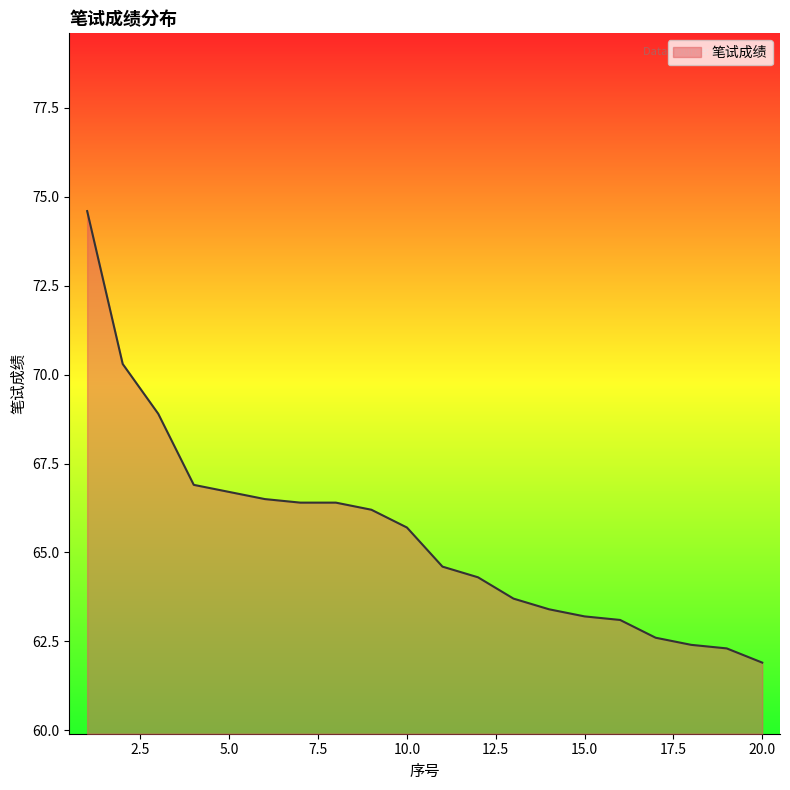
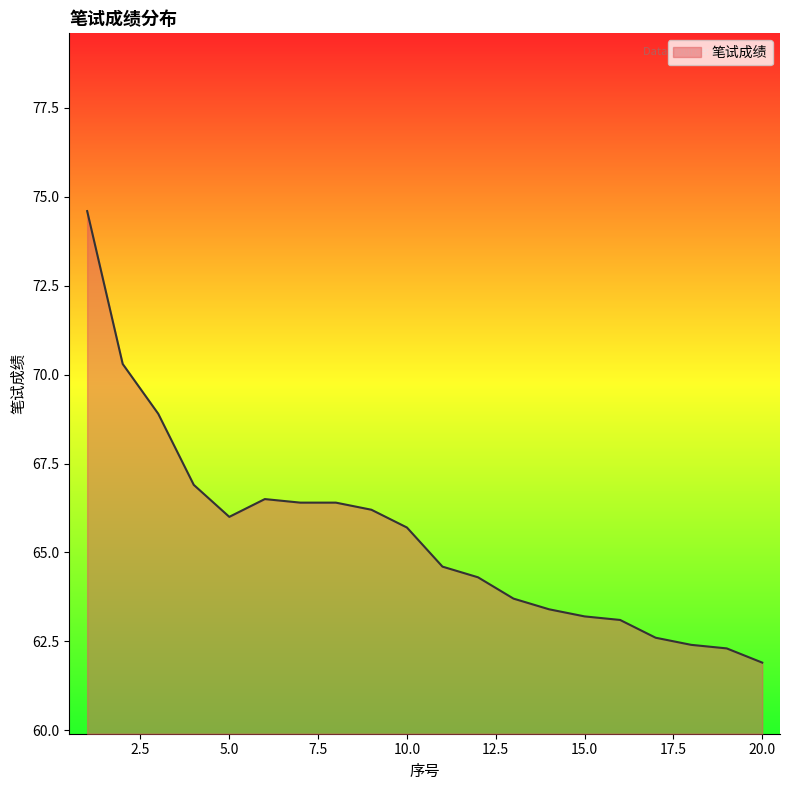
  {
-   "5.0": 66.7,
+   "5.0": 66.0,
    "10.0": 65.7,
    "15.0": 63.2,
    "20.0": 61.9
  }
